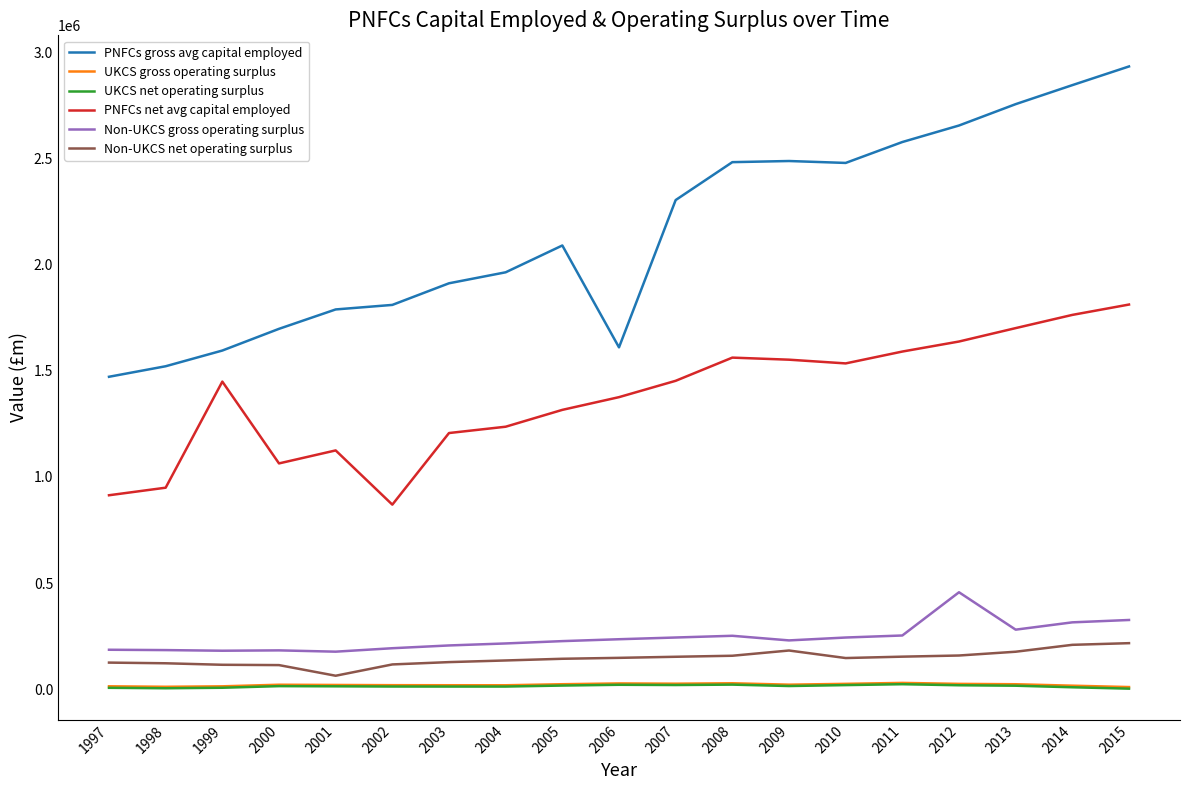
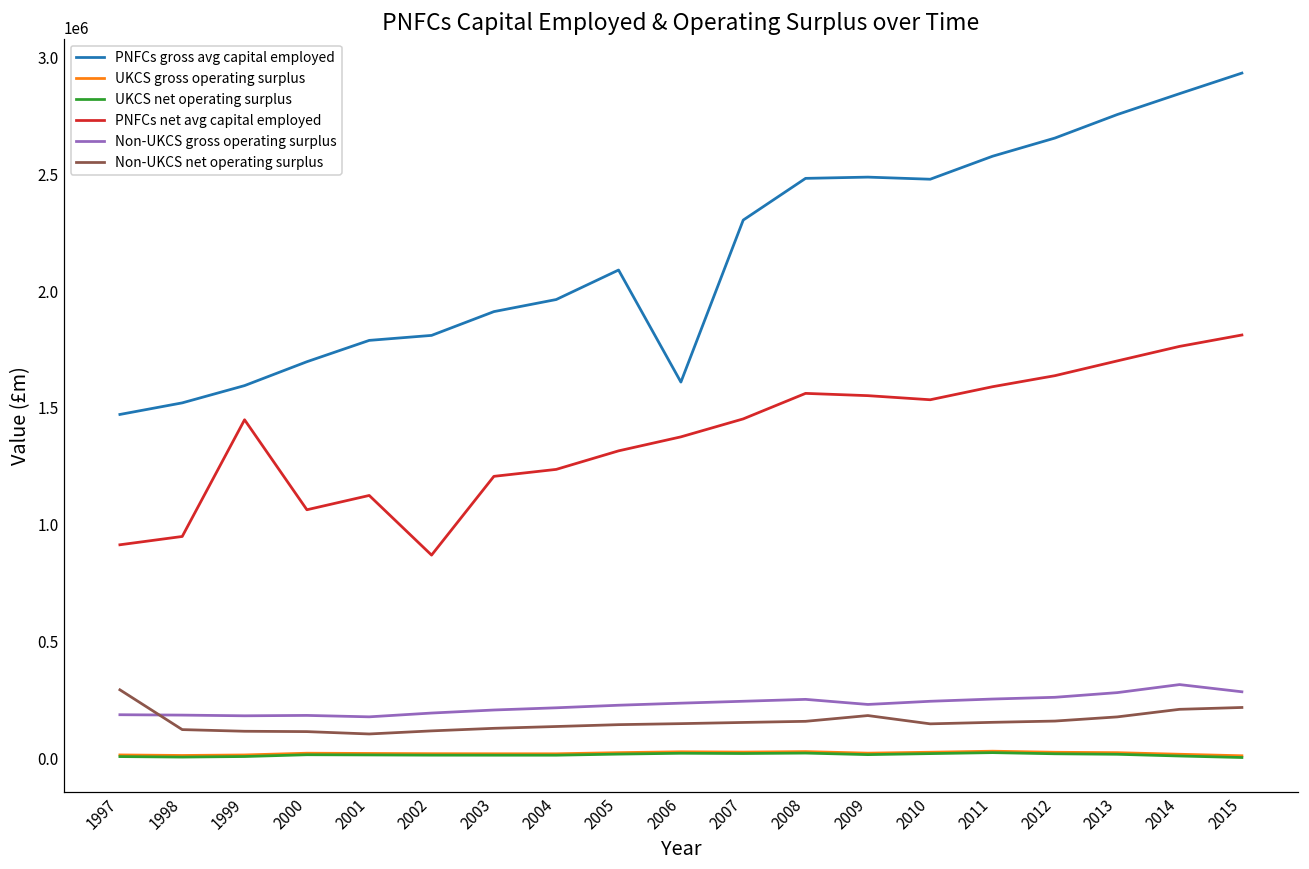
  {
    "PNFCs gross avg capital employed": {
      "1997": 1470000,
      "1998": 1520000,
      "1999": 1600000,
      "2000": 1700000,
      "2001": 1790000,
      "2002": 1810000,
      "2003": 1910000,
      "2004": 1960000,
      "2005": 2090000,
      "2006": 1610000,
      "2007": 2300000,
      "2008": 2480000,
      "2009": 2490000,
      "2010": 2480000,
      "2011": 2580000,
      "2012": 2660000,
      "2013": 2760000,
      "2014": 2850000,
      "2015": 2930000
    },
    "PNFCs net avg capital employed": {
      "1997": 910000,
      "1998": 950000,
      "1999": 1450000,
      "2000": 1060000,
      "2001": 1120000,
      "2002": 870000,
      "2003": 1210000,
      "2004": 1240000,
      "2005": 1320000,
      "2006": 1380000,
      "2007": 1450000,
      "2008": 1560000,
      "2009": 1550000,
      "2010": 1530000,
      "2011": 1590000,
      "2012": 1640000,
      "2013": 1700000,
      "2014": 1760000,
      "2015": 1810000
    },
    "Non-UKCS gross operating surplus": {
      "1997": 190000,
      "1998": 180000,
      "1999": 180000,
      "2000": 180000,
      "2001": 180000,
      "2002": 190000,
      "2003": 210000,
      "2004": 220000,
      "2005": 230000,
      "2006": 240000,
      "2007": 240000,
      "2008": 250000,
      "2009": 230000,
      "2010": 240000,
      "2011": 250000,
-     "2012": 460000,
+     "2012": 260000,
      "2013": 280000,
      "2014": 320000,
-     "2015": 330000
+     "2015": 280000
    },
    "Non-UKCS net operating surplus": {
-     "1997": 130000,
+     "1997": 290000,
      "1998": 120000,
      "1999": 120000,
      "2000": 110000,
-     "2001": 60000,
+     "2001": 100000,
      "2002": 120000,
      "2003": 130000,
      "2004": 140000,
      "2005": 140000,
      "2006": 150000,
      "2007": 150000,
      "2008": 160000,
      "2009": 180000,
      "2010": 150000,
      "2011": 150000,
      "2012": 160000,
      "2013": 180000,
      "2014": 210000,
      "2015": 220000
    }
  }
